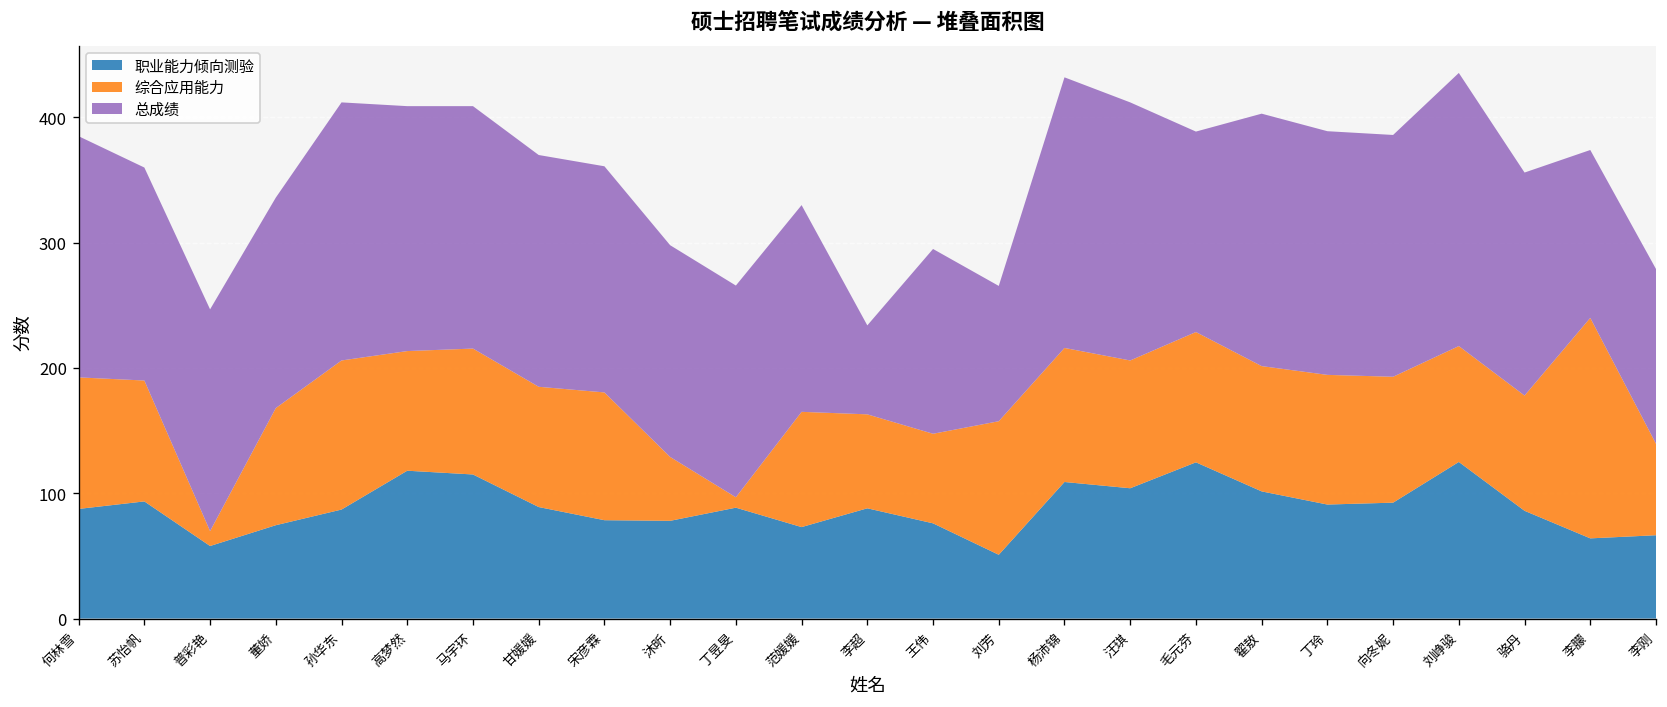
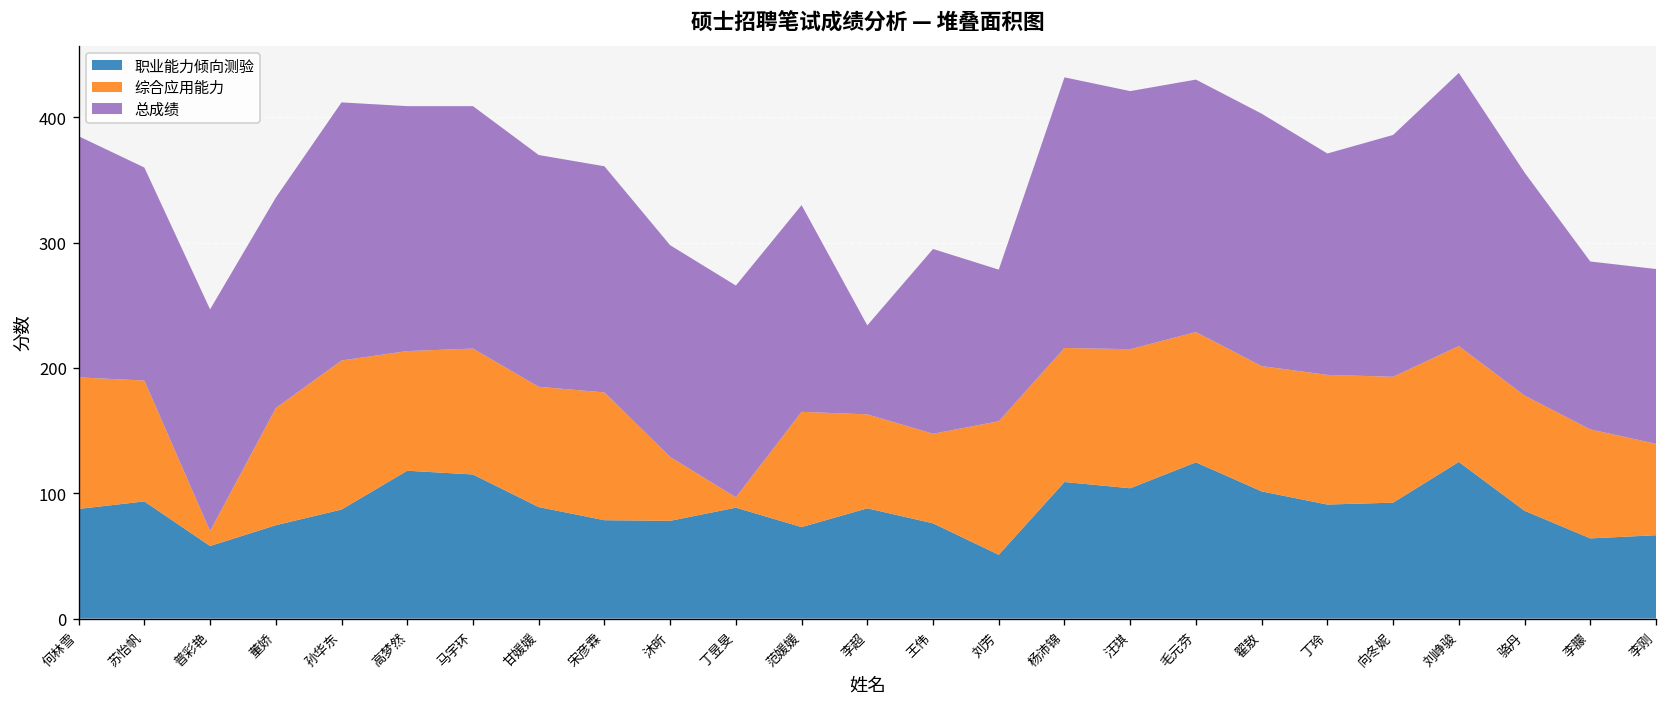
  {
    "职业能力倾向测验": {
      "何林雪": 88,
      "苏怡帆": 94,
      "普彩艳": 58,
      "董娇": 75,
      "孙华东": 87,
      "高梦然": 118,
      "马宇环": 115,
      "甘媛媛": 89,
      "宋彦霖": 79,
      "沐昕": 78,
      "丁昱旻": 89,
      "范媛媛": 73,
      "李超": 88,
      "王伟": 76,
      "刘芳": 51,
      "杨沛锦": 109,
      "汪琪": 104,
      "毛元芬": 125,
      "翟敖": 102,
      "丁玲": 91,
      "向冬妮": 93,
      "刘峥骏": 125,
      "骆丹": 86,
      "李朦": 64,
      "李刚": 67
    },
    "综合应用能力": {
      "何林雪": 105,
      "苏怡帆": 97,
      "普彩艳": 12,
      "董娇": 94,
      "孙华东": 119,
      "高梦然": 96,
      "马宇环": 101,
      "甘媛媛": 96,
      "宋彦霖": 102,
      "沐昕": 51,
      "丁昱旻": 8,
      "范媛媛": 92,
      "李超": 75,
      "王伟": 72,
      "刘芳": 107,
      "杨沛锦": 107,
-     "汪琪": 102,
+     "汪琪": 111,
      "毛元芬": 104,
      "翟敖": 100,
      "丁玲": 104,
      "向冬妮": 101,
      "刘峥骏": 93,
      "骆丹": 92,
-     "李朦": 176,
+     "李朦": 87,
      "李刚": 73
    },
    "总成绩": {
      "何林雪": 193,
      "苏怡帆": 170,
      "普彩艳": 177,
      "董娇": 168,
      "孙华东": 206,
      "高梦然": 196,
      "马宇环": 194,
      "甘媛媛": 185,
      "宋彦霖": 181,
      "沐昕": 169,
      "丁昱旻": 169,
      "范媛媛": 165,
      "李超": 71,
      "王伟": 148,
-     "刘芳": 108,
+     "刘芳": 121,
      "杨沛锦": 216,
      "汪琪": 206,
-     "毛元芬": 160,
+     "毛元芬": 202,
      "翟敖": 202,
-     "丁玲": 195,
+     "丁玲": 177,
      "向冬妮": 193,
      "刘峥骏": 218,
      "骆丹": 178,
      "李朦": 134,
      "李刚": 140
    }
  }
